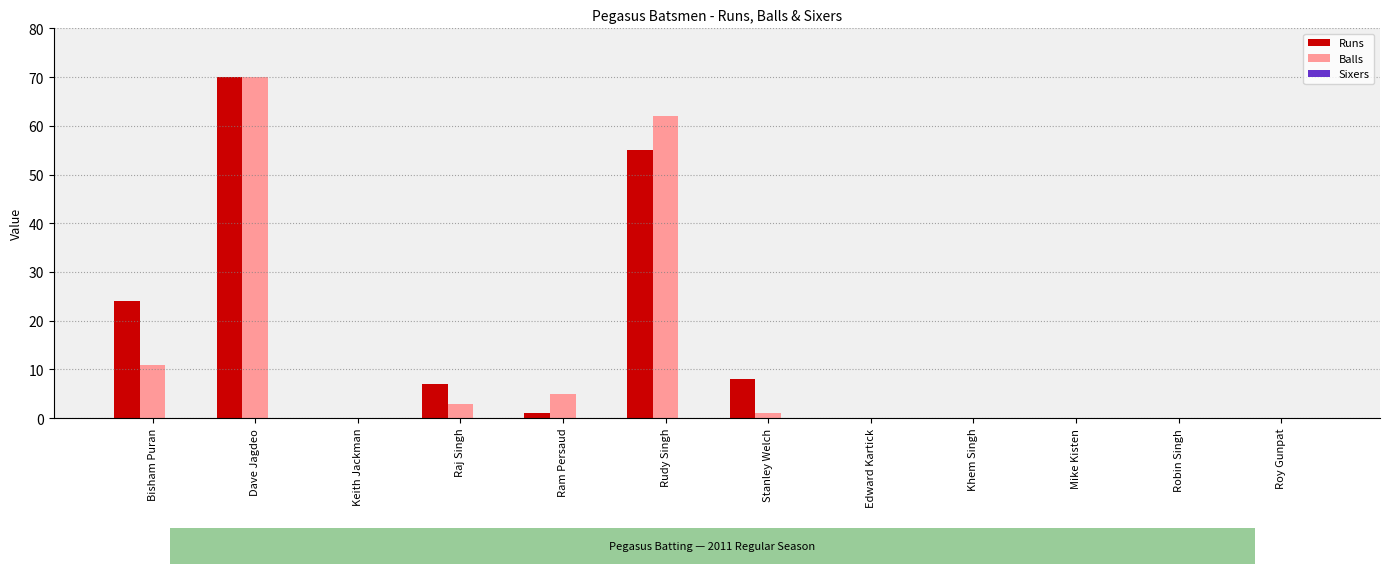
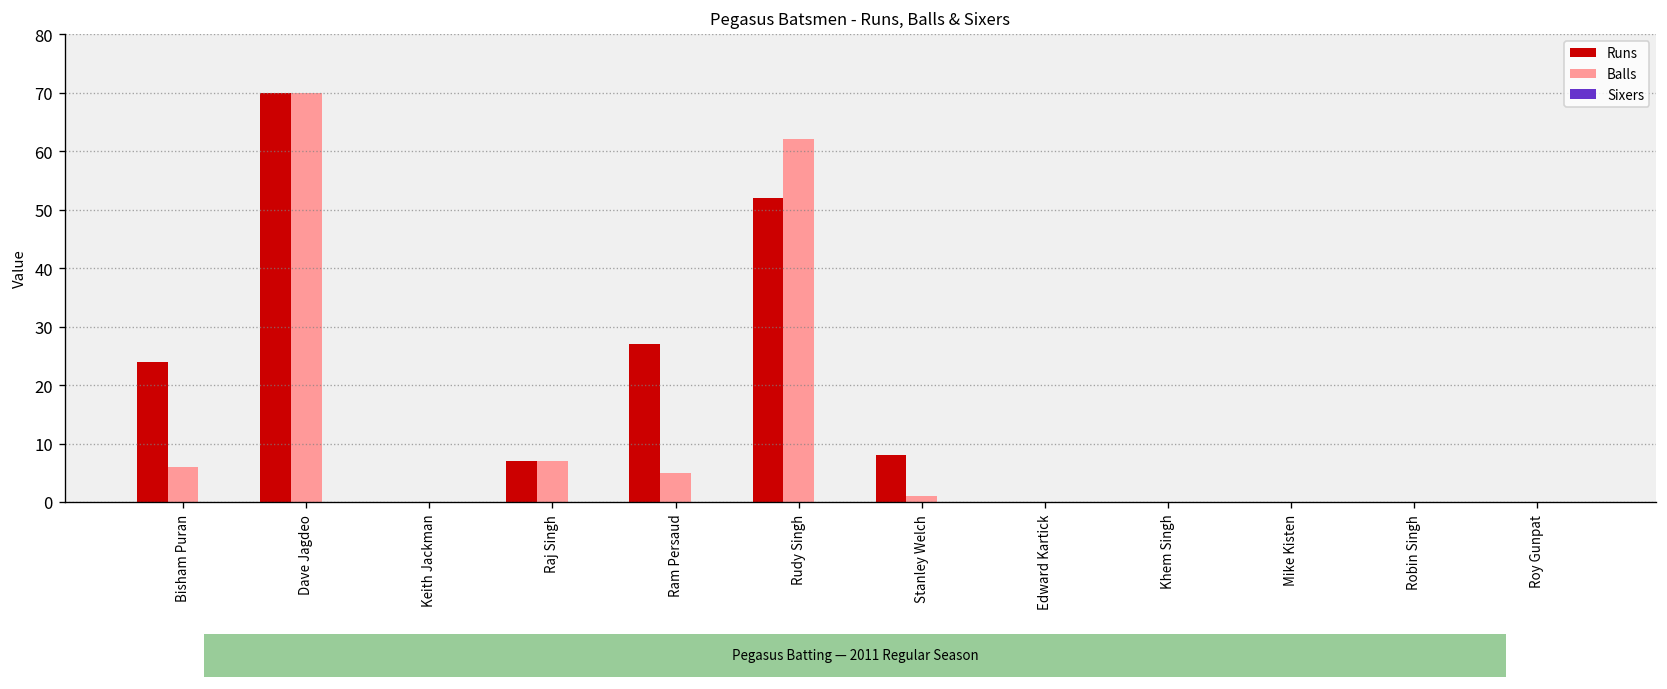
  {
    "Runs": {
      "Bisham Puran": 24,
      "Dave Jagdeo": 70,
      "Keith Jackman": 0,
      "Raj Singh": 7,
-     "Ram Persaud": 1,
-     "Rudy Singh": 55,
+     "Ram Persaud": 27,
+     "Rudy Singh": 52,
      "Stanley Welch": 8,
      "Edward Kartick": 0,
      "Khem Singh": 0,
      "Mike Kisten": 0,
      "Robin Singh": 0,
      "Roy Gunpat": 0
    },
    "Balls": {
-     "Bisham Puran": 11,
+     "Bisham Puran": 6,
      "Dave Jagdeo": 70,
      "Keith Jackman": 0,
-     "Raj Singh": 3,
+     "Raj Singh": 7,
      "Ram Persaud": 5,
      "Rudy Singh": 62,
      "Stanley Welch": 1,
      "Edward Kartick": 0,
      "Khem Singh": 0,
      "Mike Kisten": 0,
      "Robin Singh": 0,
      "Roy Gunpat": 0
    },
    "Sixers": {
      "Bisham Puran": 0,
      "Dave Jagdeo": 0,
      "Keith Jackman": 0,
      "Raj Singh": 0,
      "Ram Persaud": 0,
      "Rudy Singh": 0,
      "Stanley Welch": 0,
      "Edward Kartick": 0,
      "Khem Singh": 0,
      "Mike Kisten": 0,
      "Robin Singh": 0,
      "Roy Gunpat": 0
    }
  }
